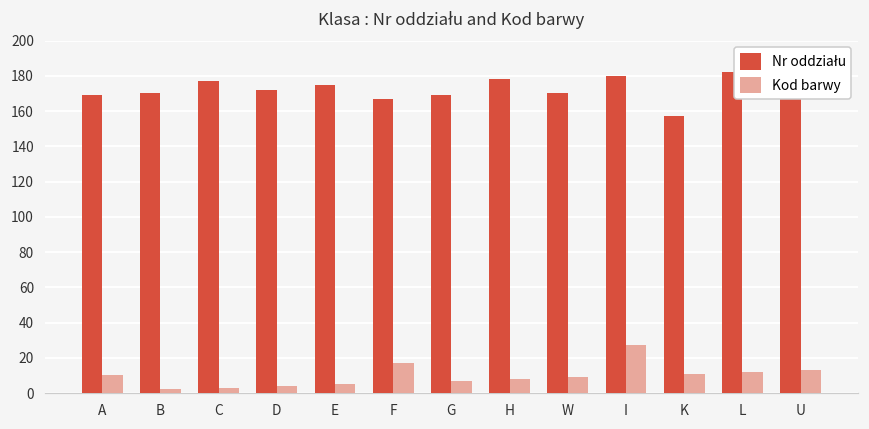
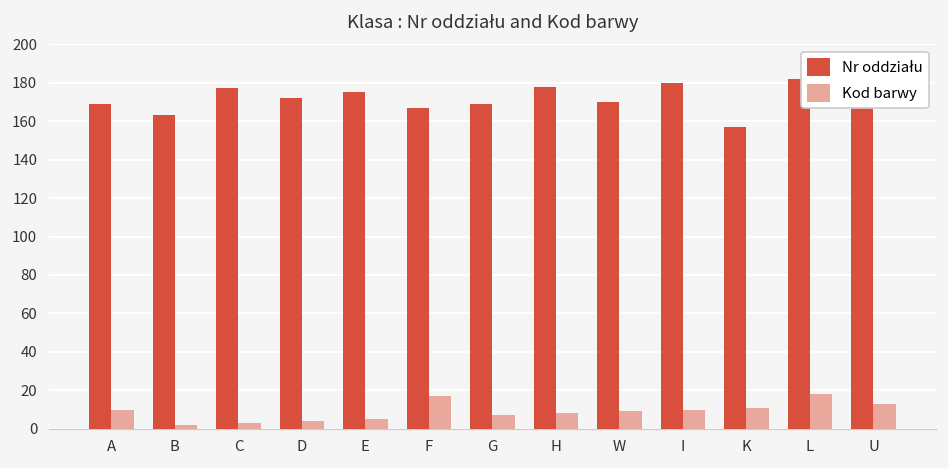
  {
    "Nr oddziału": {
      "A": 169,
-     "B": 170,
+     "B": 163,
      "C": 177,
      "D": 172,
      "E": 175,
      "F": 167,
      "G": 169,
      "H": 178,
      "W": 170,
      "I": 180,
      "K": 157,
      "L": 182
    },
    "Kod barwy": {
      "A": 10,
      "B": 2,
      "C": 3,
      "D": 4,
      "E": 5,
      "F": 17,
      "G": 7,
      "H": 8,
      "W": 9,
-     "I": 27,
+     "I": 10,
      "K": 11,
-     "L": 12,
+     "L": 18,
      "U": 13
    }
  }
